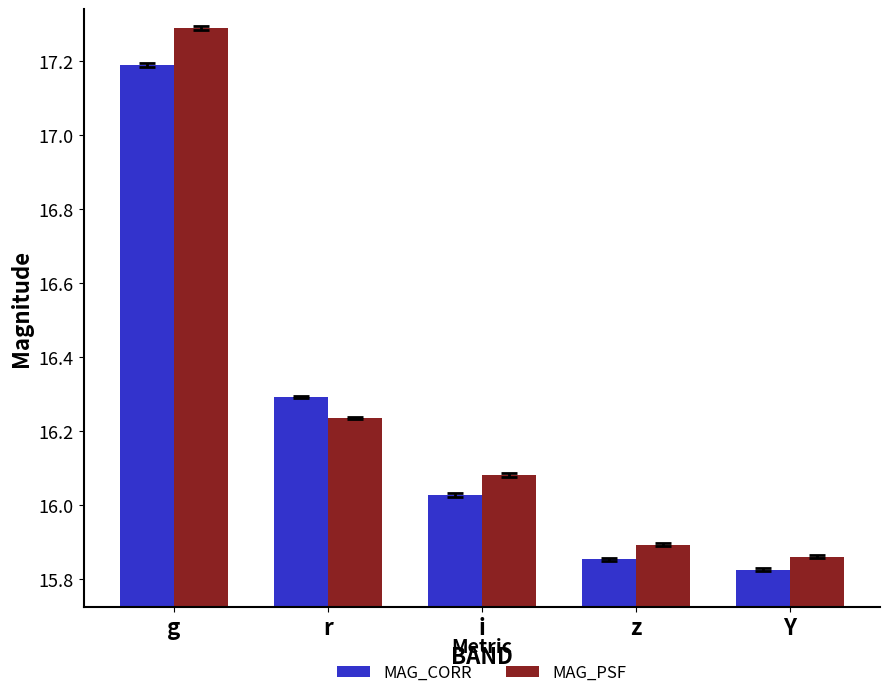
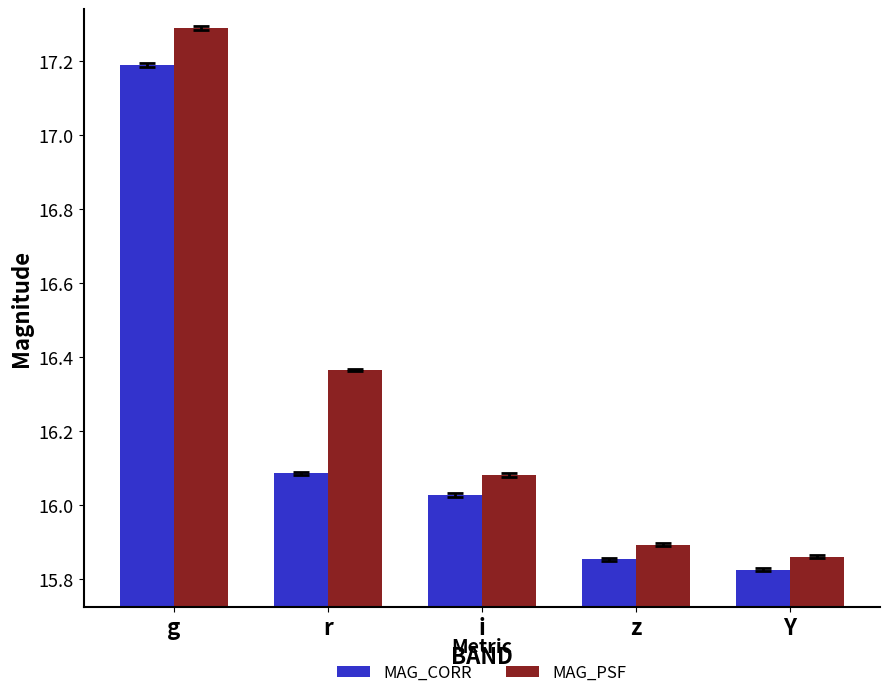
  {
    "MAG_CORR": {
      "g": 17.19,
-     "r": 16.29,
+     "r": 16.09,
      "i": 16.03,
      "z": 15.85,
      "Y": 15.83
    },
    "MAG_PSF": {
      "g": 17.29,
-     "r": 16.24,
+     "r": 16.36,
      "i": 16.08,
      "z": 15.89,
      "Y": 15.86
    }
  }
